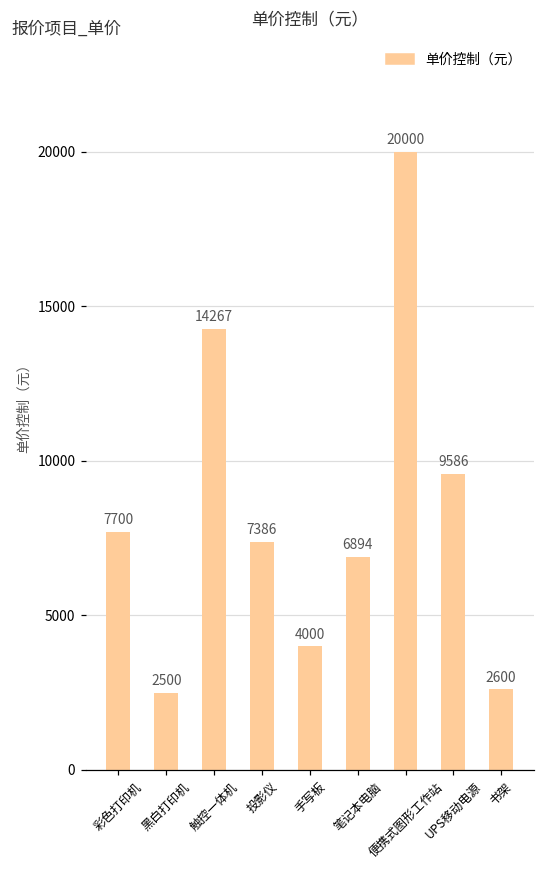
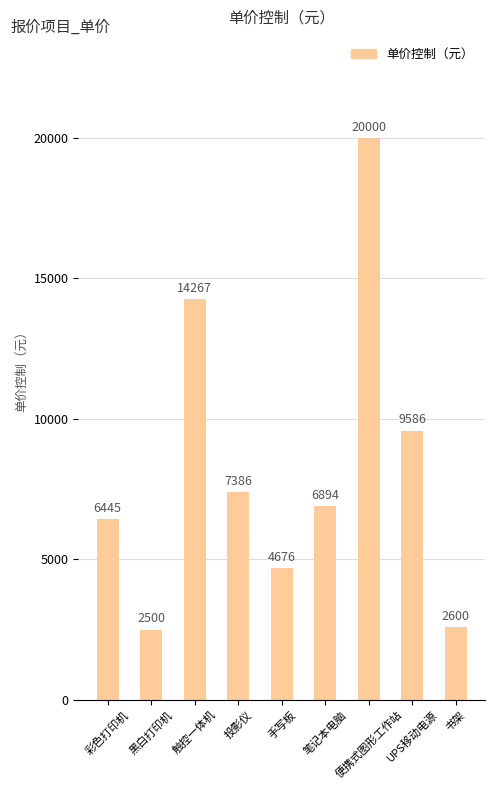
  {
-   "彩色打印机": 7700,
+   "彩色打印机": 6445,
    "黑白打印机": 2500,
    "触控一体机": 14267,
    "投影仪": 7386,
-   "手写板": 4000,
+   "手写板": 4676,
    "笔记本电脑": 6894,
    "便携式图形工作站": 20000,
    "UPS移动电源": 9586,
    "书架": 2600
  }
